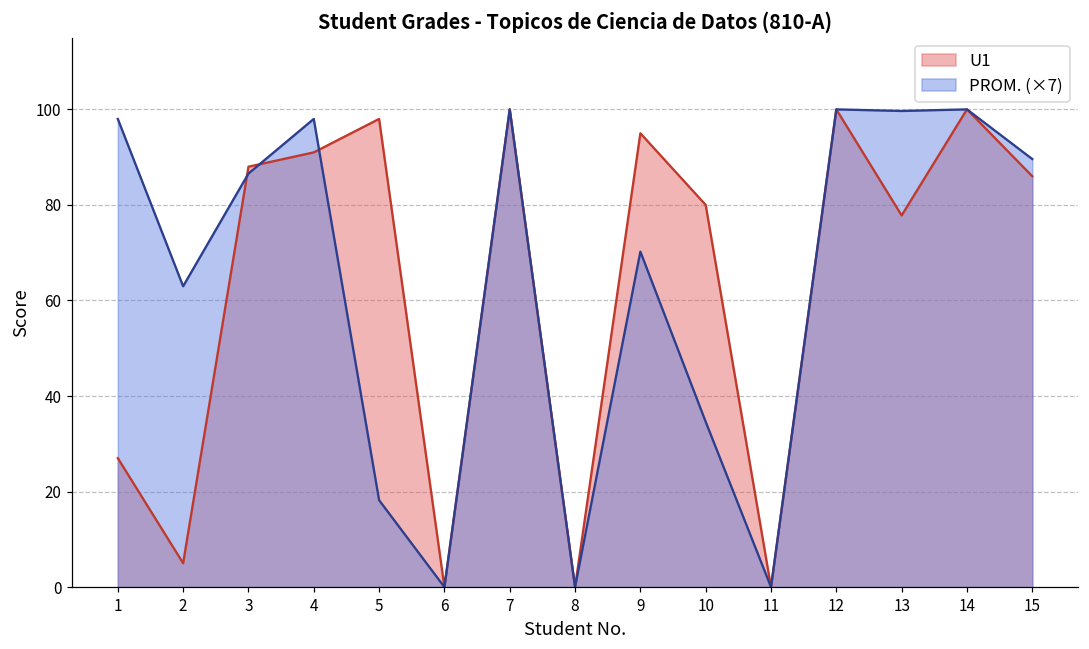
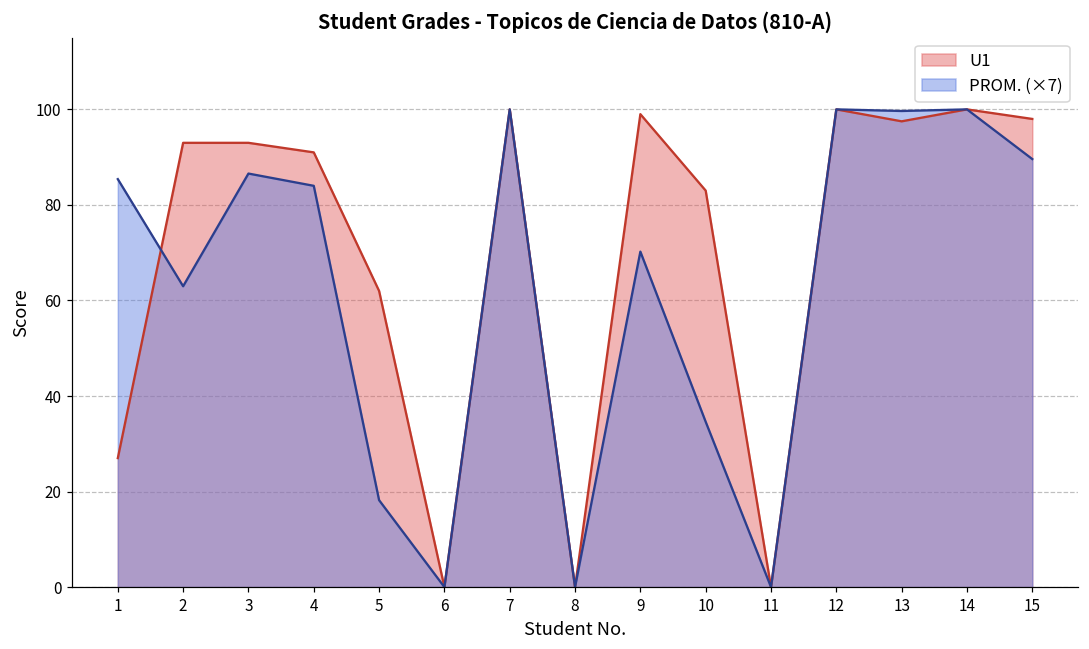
  {
    "U1": {
      "1": 27,
-     "2": 5,
-     "3": 88,
+     "2": 93,
+     "3": 93,
      "4": 91,
-     "5": 98,
-     "9": 95,
-     "10": 80,
-     "13": 78,
-     "15": 86
+     "5": 62,
+     "9": 99,
+     "10": 83,
+     "13": 98,
+     "15": 98
    },
    "PROM. (×7)": {
-     "1": 98,
+     "1": 85,
      "2": 63,
      "3": 87,
-     "4": 98,
+     "4": 84,
      "5": 18,
      "9": 70,
      "10": 35,
      "13": 100,
      "15": 90
    }
  }
